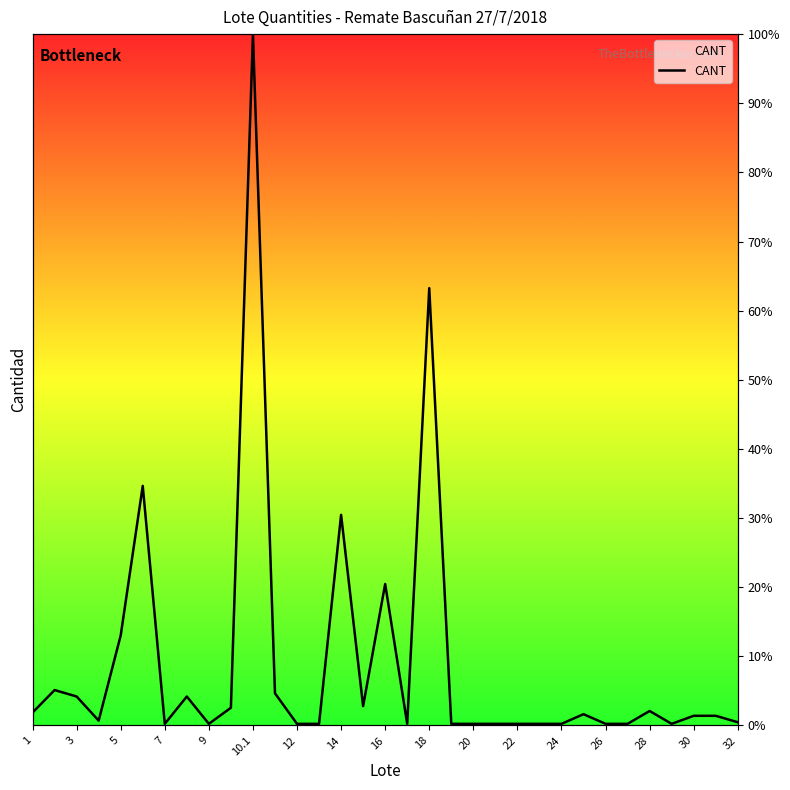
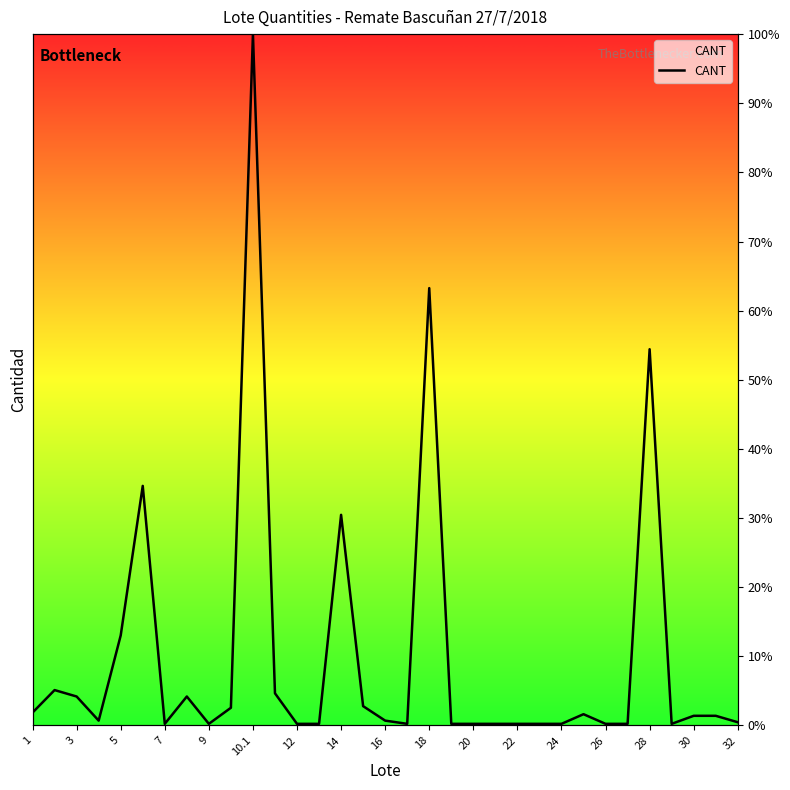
  {
    "1": "2%",
    "3": "4%",
    "5": "13%",
    "7": "0%",
    "9": "0%",
    "10.1": "100%",
    "12": "0%",
    "14": "30%",
-   "16": "20%",
+   "16": "1%",
    "18": "63%",
    "20": "0%",
    "22": "0%",
    "24": "0%",
    "26": "0%",
-   "28": "2%",
+   "28": "54%",
    "30": "1%",
    "32": "0%"
  }
